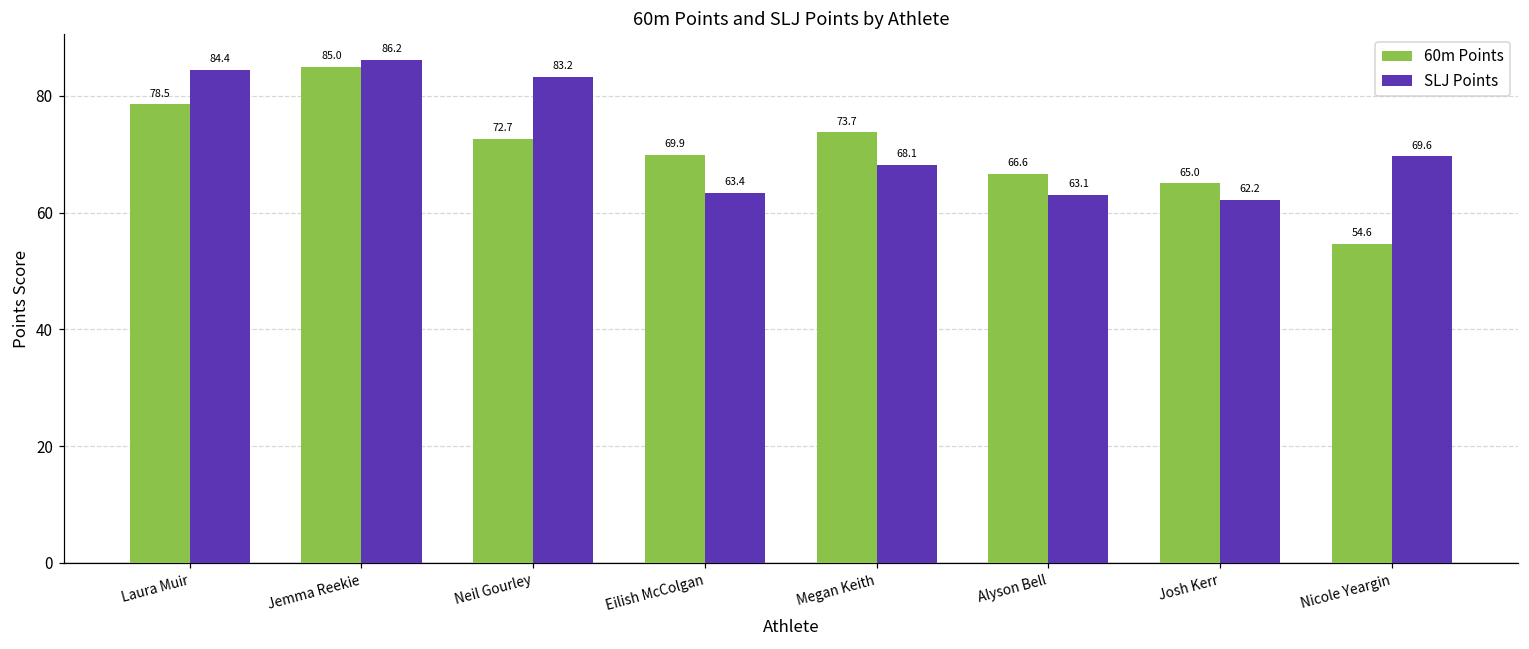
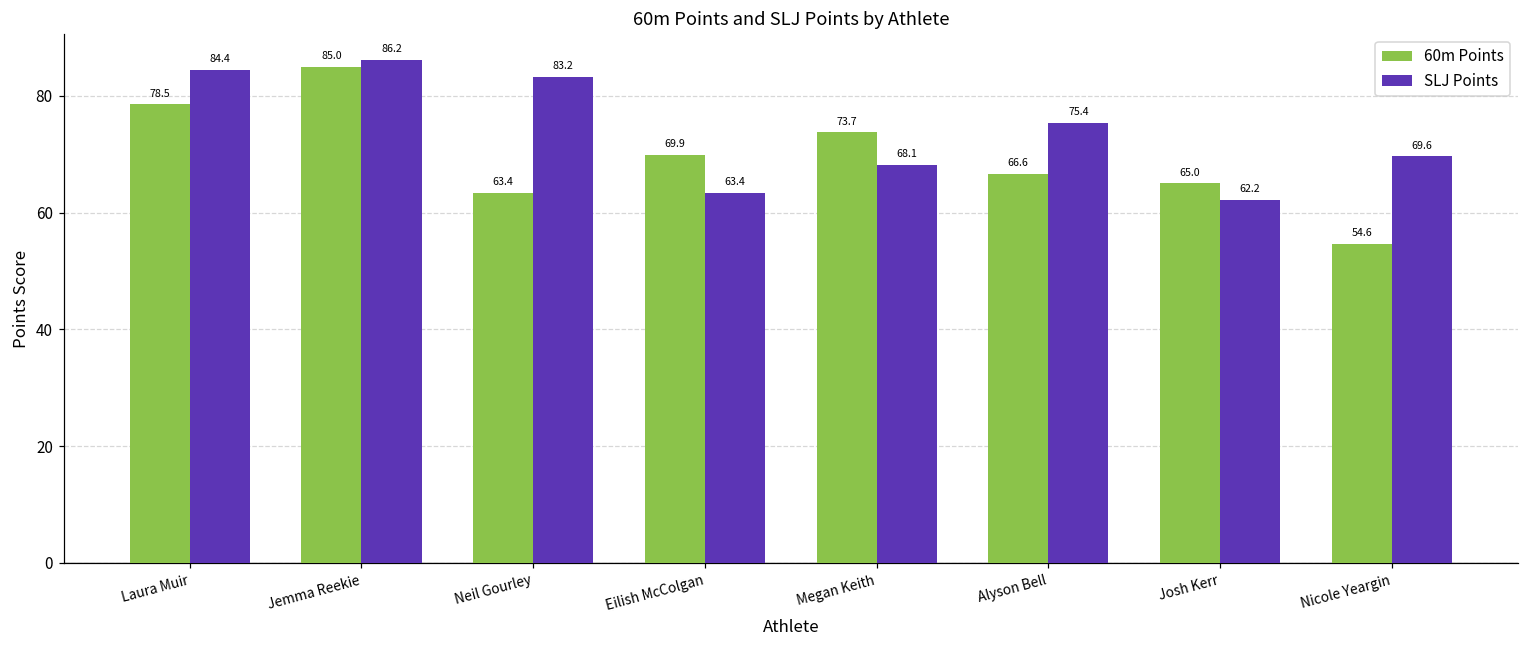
  {
    "60m Points": {
      "Laura Muir": 78.5,
      "Jemma Reekie": 85.0,
-     "Neil Gourley": 72.7,
+     "Neil Gourley": 63.4,
      "Eilish McColgan": 69.9,
      "Megan Keith": 73.7,
      "Alyson Bell": 66.6,
      "Josh Kerr": 65.0,
      "Nicole Yeargin": 54.6
    },
    "SLJ Points": {
      "Laura Muir": 84.4,
      "Jemma Reekie": 86.2,
      "Neil Gourley": 83.2,
      "Eilish McColgan": 63.4,
      "Megan Keith": 68.1,
-     "Alyson Bell": 63.1,
+     "Alyson Bell": 75.4,
      "Josh Kerr": 62.2,
      "Nicole Yeargin": 69.6
    }
  }
